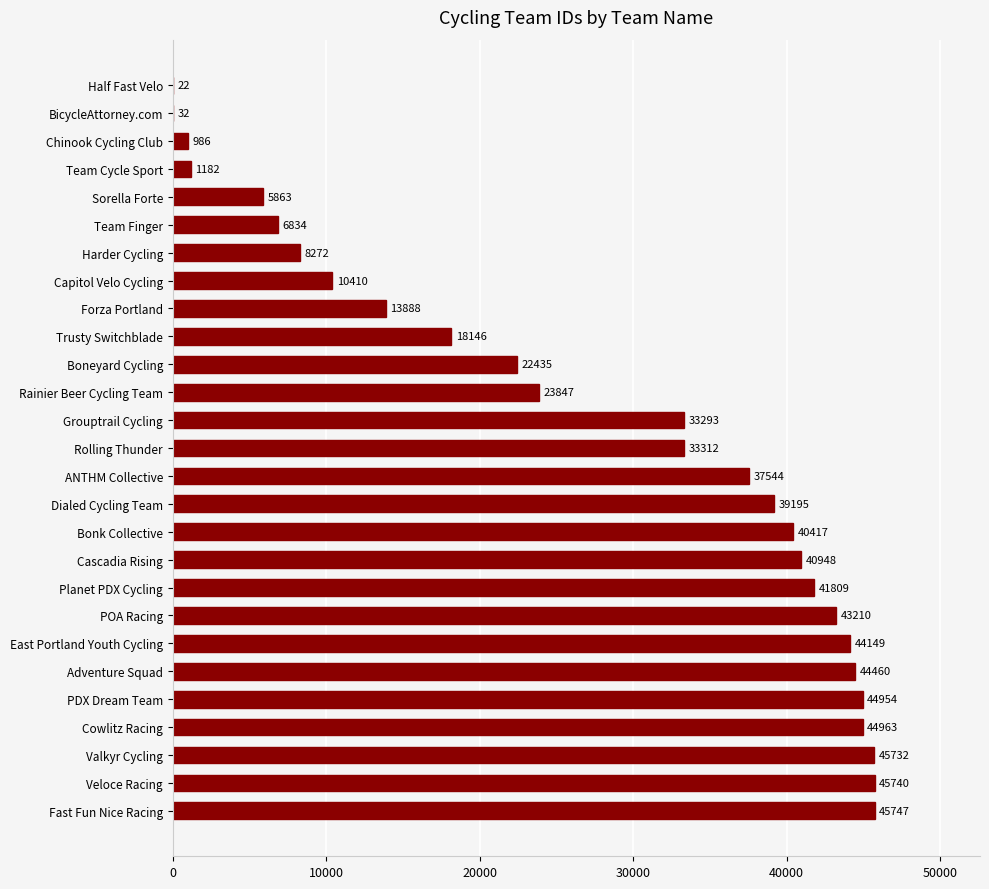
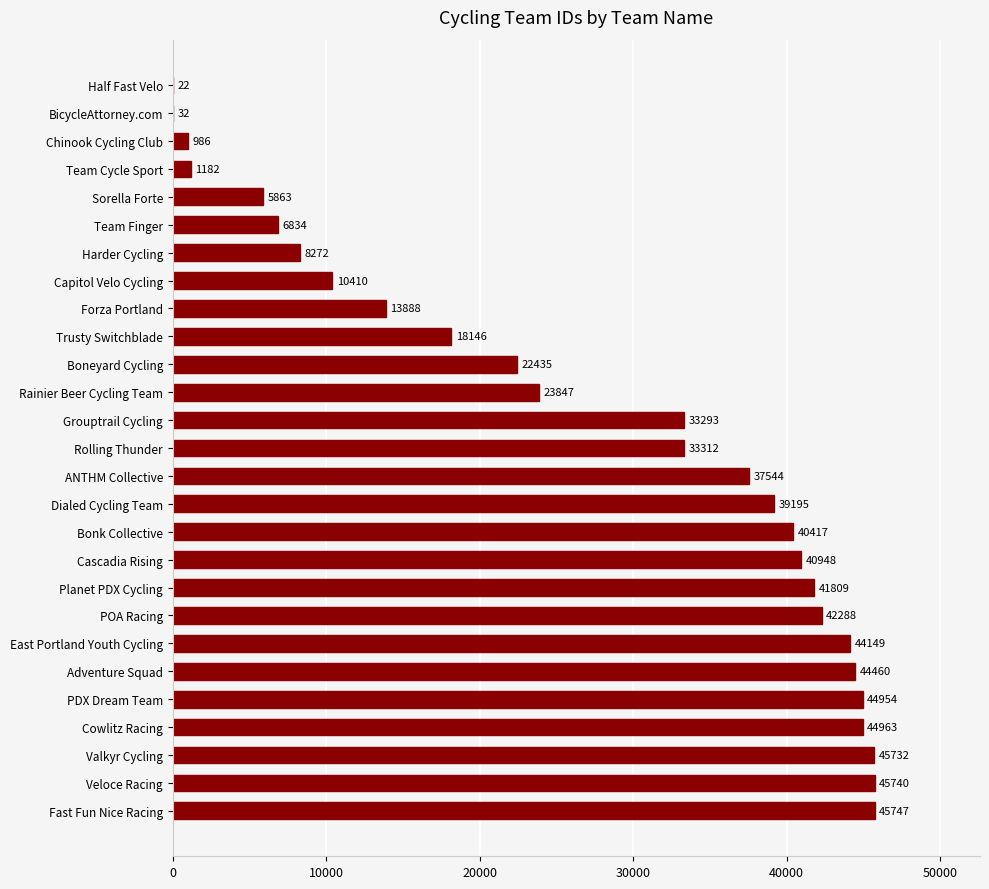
  {
    "Half Fast Velo": 22,
    "BicycleAttorney.com": 32,
    "Chinook Cycling Club": 986,
    "Team Cycle Sport": 1182,
    "Sorella Forte": 5863,
    "Team Finger": 6834,
    "Harder Cycling": 8272,
    "Capitol Velo Cycling": 10410,
    "Forza Portland": 13888,
    "Trusty Switchblade": 18146,
    "Boneyard Cycling": 22435,
    "Rainier Beer Cycling Team": 23847,
    "Grouptrail Cycling": 33293,
    "Rolling Thunder": 33312,
    "ANTHM Collective": 37544,
    "Dialed Cycling Team": 39195,
    "Bonk Collective": 40417,
    "Cascadia Rising": 40948,
    "Planet PDX Cycling": 41809,
-   "POA Racing": 43210,
+   "POA Racing": 42288,
    "East Portland Youth Cycling": 44149,
    "Adventure Squad": 44460,
    "PDX Dream Team": 44954,
    "Cowlitz Racing": 44963,
    "Valkyr Cycling": 45732,
    "Veloce Racing": 45740,
    "Fast Fun Nice Racing": 45747
  }
